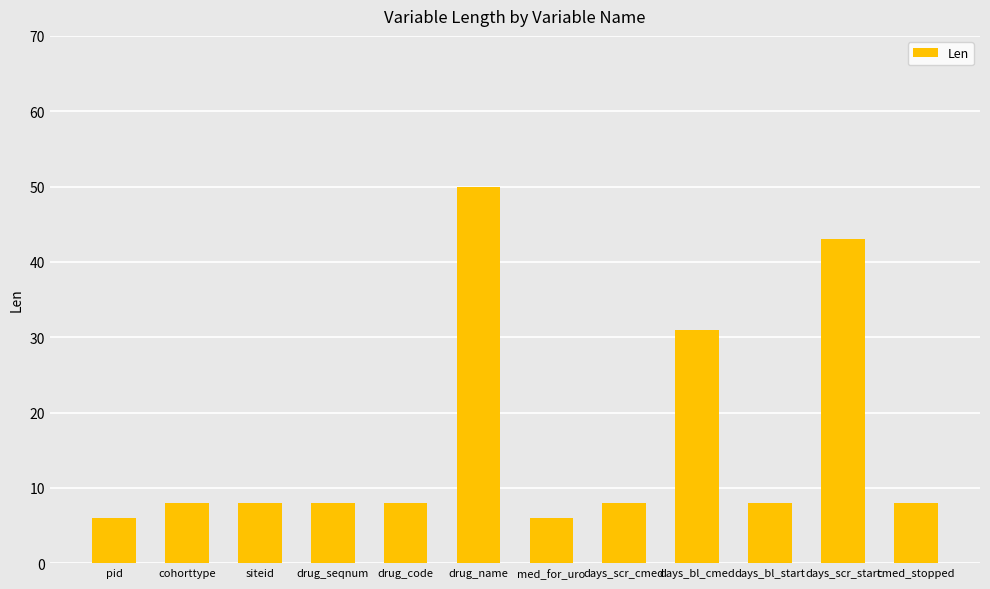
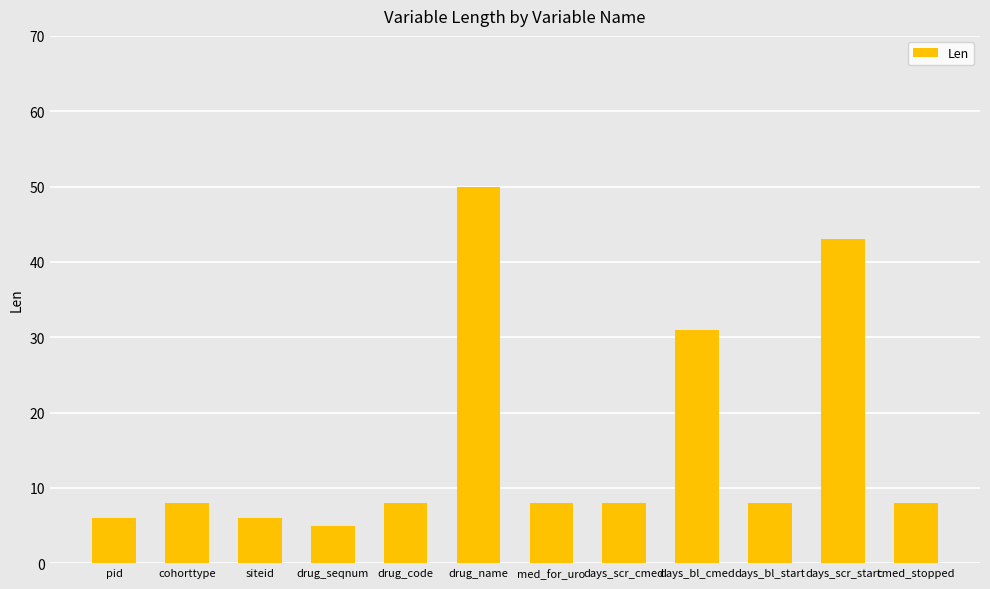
  {
    "pid": 6,
    "cohorttype": 8,
-   "siteid": 8,
-   "drug_seqnum": 8,
+   "siteid": 6,
+   "drug_seqnum": 5,
    "drug_code": 8,
    "drug_name": 50,
-   "med_for_uro": 6,
+   "med_for_uro": 8,
    "days_scr_cmed": 8,
    "days_bl_cmed": 31,
    "days_bl_start": 8,
    "days_scr_start": 43,
    "cmed_stopped": 8
  }
